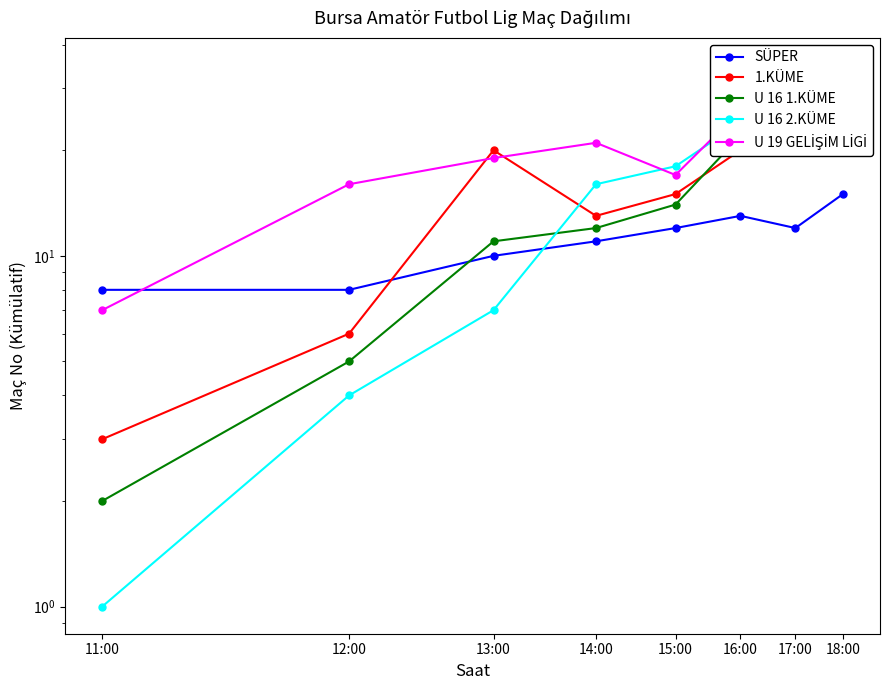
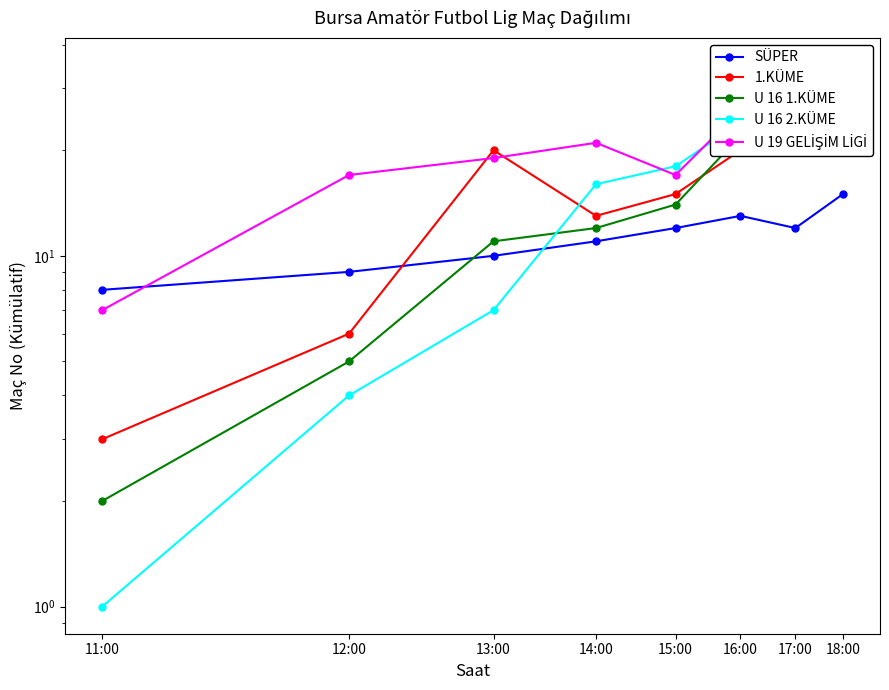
  {
    "SÜPER": {
      "11:00": 8,
-     "12:00": 8,
+     "12:00": 9,
      "13:00": 10,
      "14:00": 11,
      "15:00": 12,
      "16:00": 13,
      "17:00": 12,
      "18:00": 15
    },
    "1.KÜME": {
      "11:00": 3,
      "12:00": 6,
      "13:00": 20,
      "14:00": 13,
      "15:00": 15
    },
    "U 16 1.KÜME": {
      "11:00": 2,
      "12:00": 5,
      "13:00": 11,
      "14:00": 12,
      "15:00": 14
    },
    "U 16 2.KÜME": {
      "11:00": 1,
      "12:00": 4,
      "13:00": 7,
      "14:00": 16,
      "15:00": 18
    },
    "U 19 GELİŞİM LİGİ": {
      "11:00": 7,
-     "12:00": 16,
+     "12:00": 17,
      "13:00": 19,
      "14:00": 21,
      "15:00": 17
    }
  }
